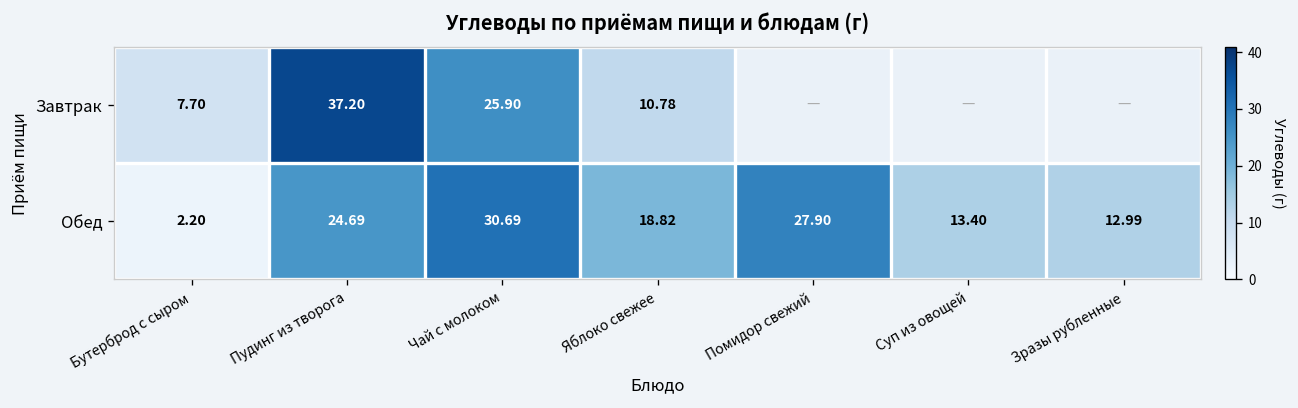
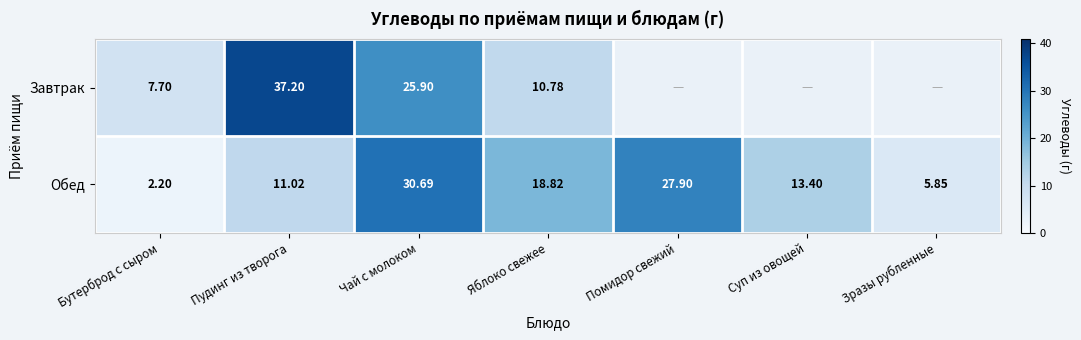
  {
    "Завтрак": {
      "Бутерброд с сыром": 7.70,
      "Пудинг из творога": 37.20,
      "Чай с молоком": 25.90,
      "Яблоко свежее": 10.78
    },
    "Обед": {
      "Бутерброд с сыром": 2.20,
-     "Пудинг из творога": 24.69,
+     "Пудинг из творога": 11.02,
      "Чай с молоком": 30.69,
      "Яблоко свежее": 18.82,
      "Помидор свежий": 27.90,
      "Суп из овощей": 13.40,
-     "Зразы рубленные": 12.99
+     "Зразы рубленные": 5.85
    }
  }
